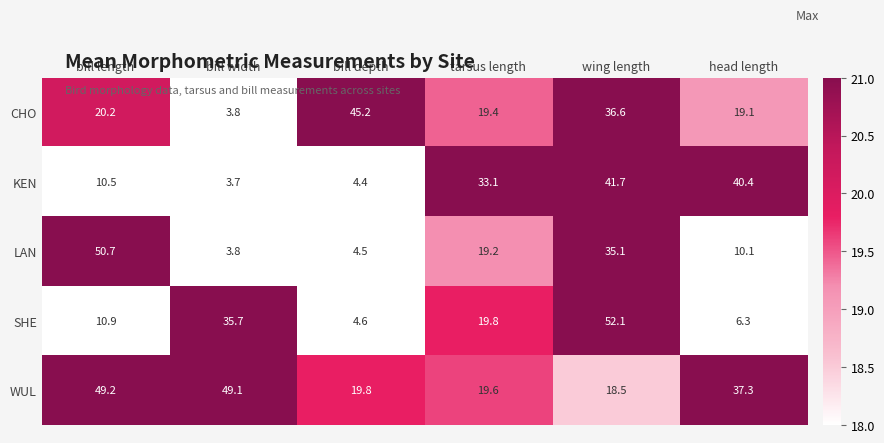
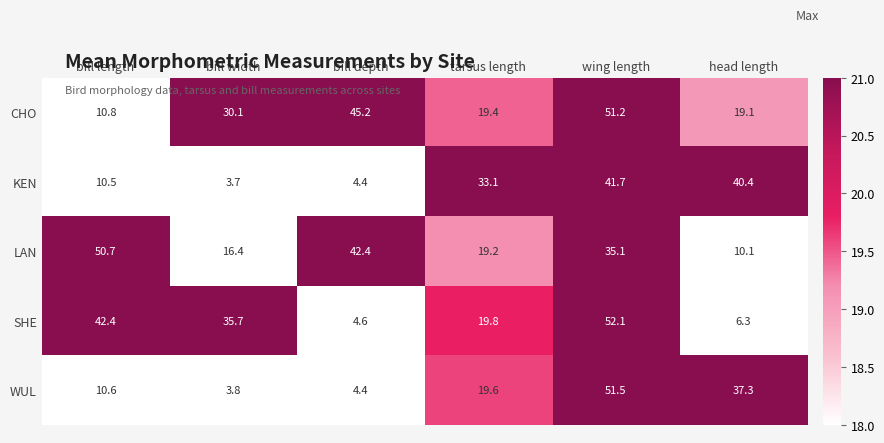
  {
    "CHO": {
-     "bill length": 20.2,
-     "bill width": 3.8,
+     "bill length": 10.8,
+     "bill width": 30.1,
      "bill depth": 45.2,
      "tarsus length": 19.4,
-     "wing length": 36.6,
+     "wing length": 51.2,
      "head length": 19.1
    },
    "KEN": {
      "bill length": 10.5,
      "bill width": 3.7,
      "bill depth": 4.4,
      "tarsus length": 33.1,
      "wing length": 41.7,
      "head length": 40.4
    },
    "LAN": {
      "bill length": 50.7,
-     "bill width": 3.8,
-     "bill depth": 4.5,
+     "bill width": 16.4,
+     "bill depth": 42.4,
      "tarsus length": 19.2,
      "wing length": 35.1,
      "head length": 10.1
    },
    "SHE": {
-     "bill length": 10.9,
+     "bill length": 42.4,
      "bill width": 35.7,
      "bill depth": 4.6,
      "tarsus length": 19.8,
      "wing length": 52.1,
      "head length": 6.3
    },
    "WUL": {
-     "bill length": 49.2,
-     "bill width": 49.1,
-     "bill depth": 19.8,
+     "bill length": 10.6,
+     "bill width": 3.8,
+     "bill depth": 4.4,
      "tarsus length": 19.6,
-     "wing length": 18.5,
+     "wing length": 51.5,
      "head length": 37.3
    }
  }
